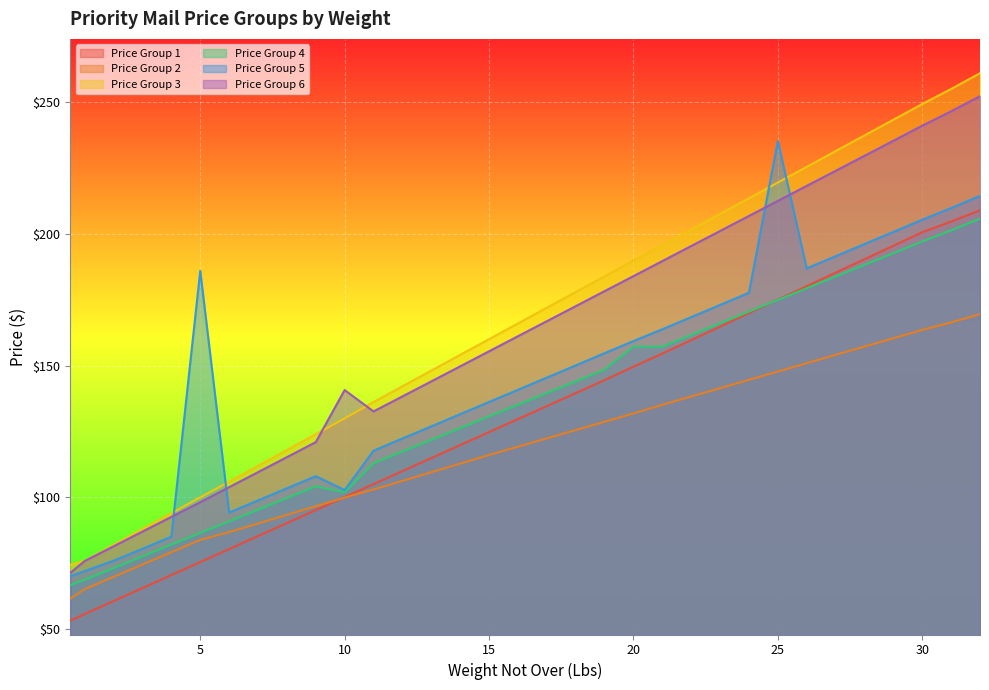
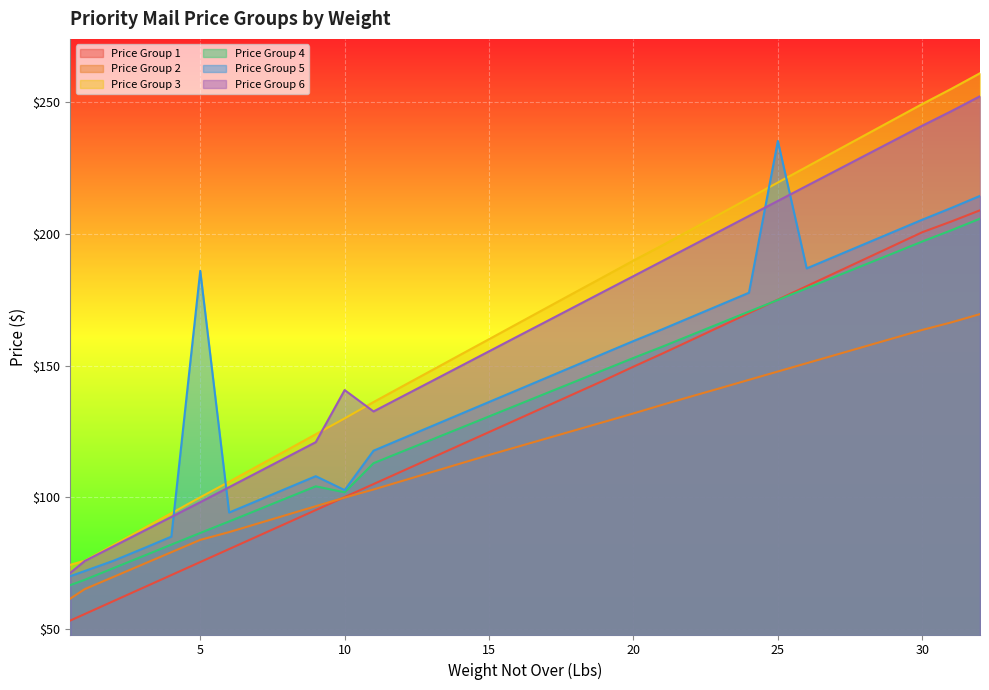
  {
    "Price Group 4": {
      "5": "$86",
      "15": "$131",
-     "20": "$157",
+     "20": "$153",
      "30": "$197"
    },
    "Price Group 5": {
      "5": "$186",
      "15": "$136",
      "20": "$159",
      "25": "$235",
      "30": "$205"
    },
    "Price Group 6": {
      "5": "$98",
      "10": "$141",
      "15": "$155",
      "20": "$184",
      "25": "$213",
      "30": "$241"
    }
  }
